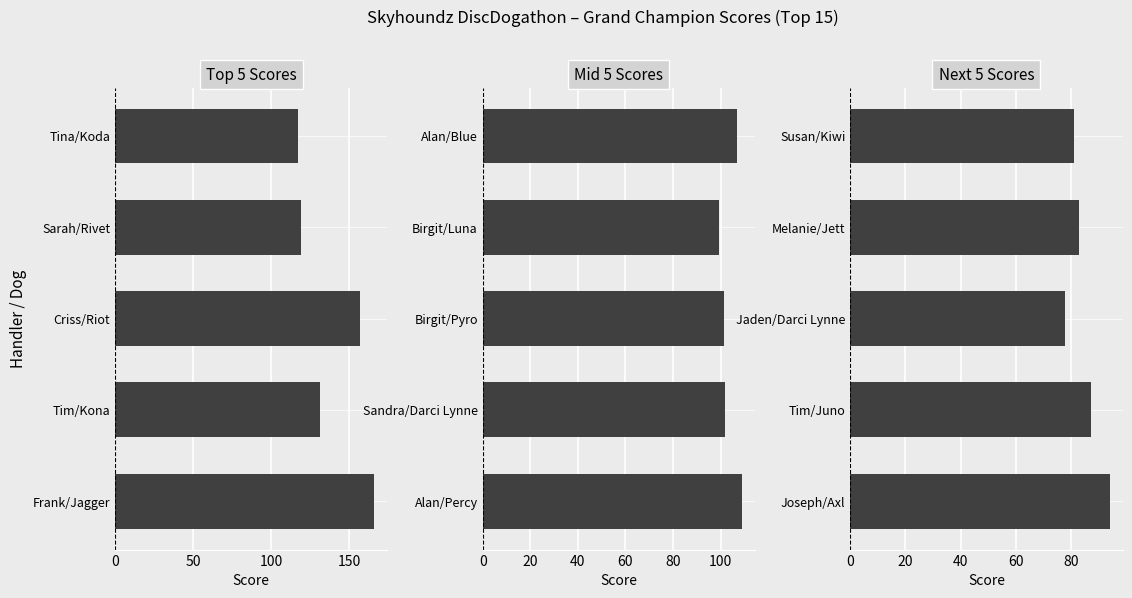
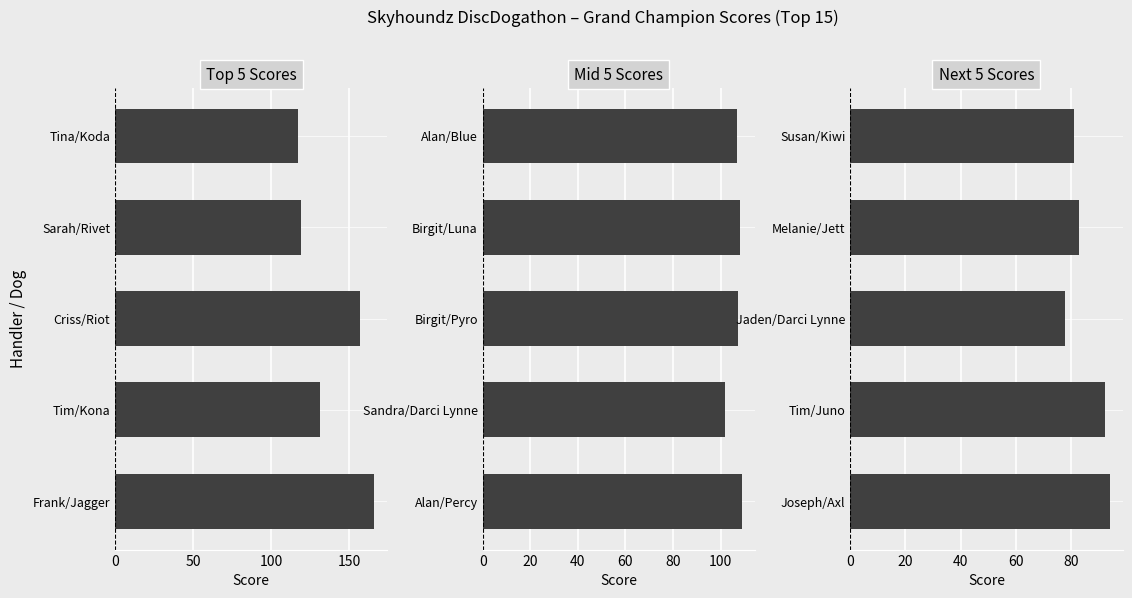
  {
    "Top 5 Scores": {
      "Tina/Koda": 117,
      "Sarah/Rivet": 119,
      "Criss/Riot": 157,
      "Tim/Kona": 131,
      "Frank/Jagger": 166
    },
    "Mid 5 Scores": {
      "Alan/Blue": 107,
-     "Birgit/Luna": 100,
-     "Birgit/Pyro": 102,
+     "Birgit/Luna": 108,
+     "Birgit/Pyro": 108,
      "Sandra/Darci Lynne": 102,
      "Alan/Percy": 109
    },
    "Next 5 Scores": {
      "Susan/Kiwi": 81,
      "Melanie/Jett": 83,
      "Jaden/Darci Lynne": 78,
-     "Tim/Juno": 87,
+     "Tim/Juno": 93,
      "Joseph/Axl": 94
    }
  }
